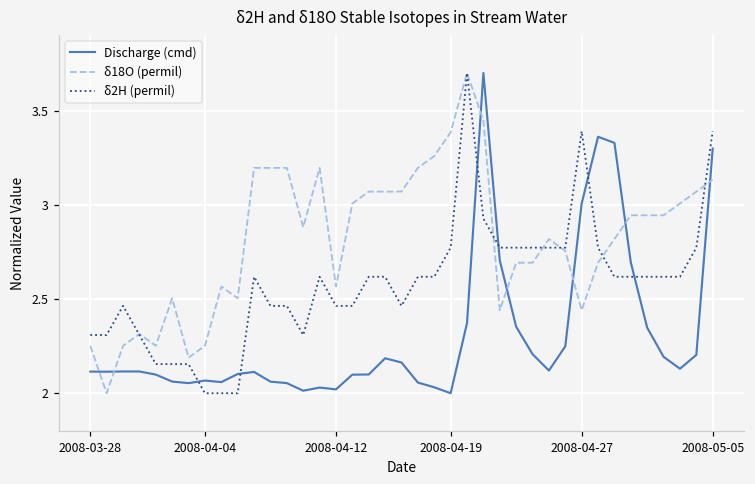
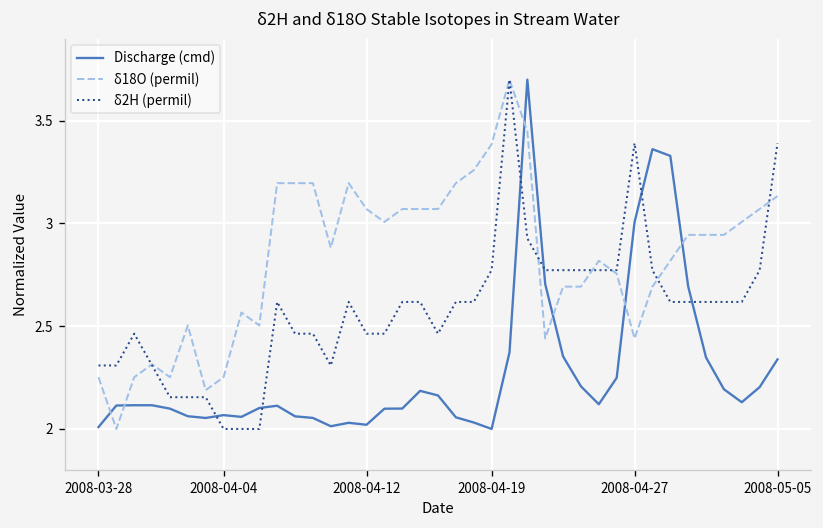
  {
    "Discharge (cmd)": {
-     "2008-03-28": 2.11,
+     "2008-03-28": 2.01,
      "2008-04-04": 2.07,
      "2008-04-12": 2.02,
      "2008-04-19": 2.00,
      "2008-04-27": 3.01,
-     "2008-05-05": 3.30
+     "2008-05-05": 2.34
    },
    "δ18O (permil)": {
      "2008-03-28": 2.25,
      "2008-04-04": 2.25,
-     "2008-04-12": 2.57,
+     "2008-04-12": 3.07,
      "2008-04-19": 3.39,
      "2008-04-27": 2.44,
      "2008-05-05": 3.13
    },
    "δ2H (permil)": {
      "2008-03-28": 2.31,
      "2008-04-04": 2.00,
      "2008-04-12": 2.46,
      "2008-04-19": 2.77,
      "2008-04-27": 3.39,
      "2008-05-05": 3.39
    }
  }
